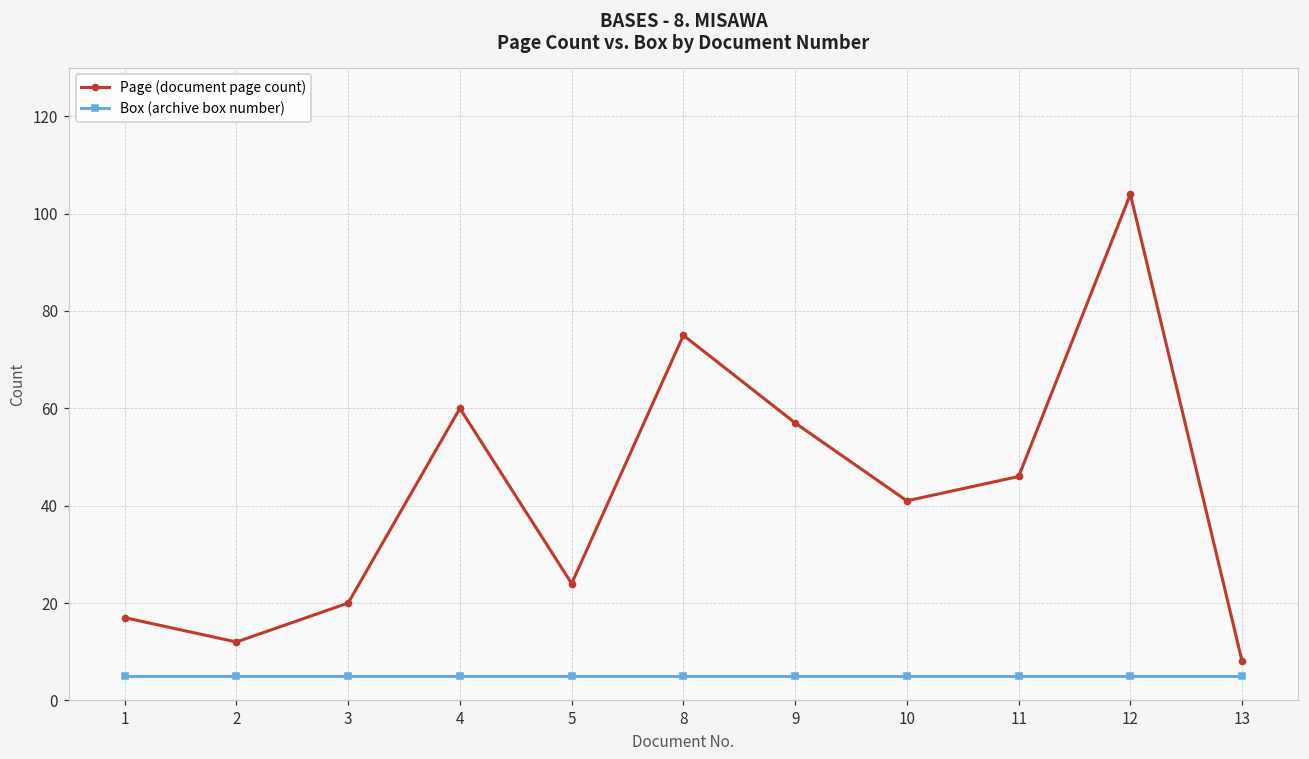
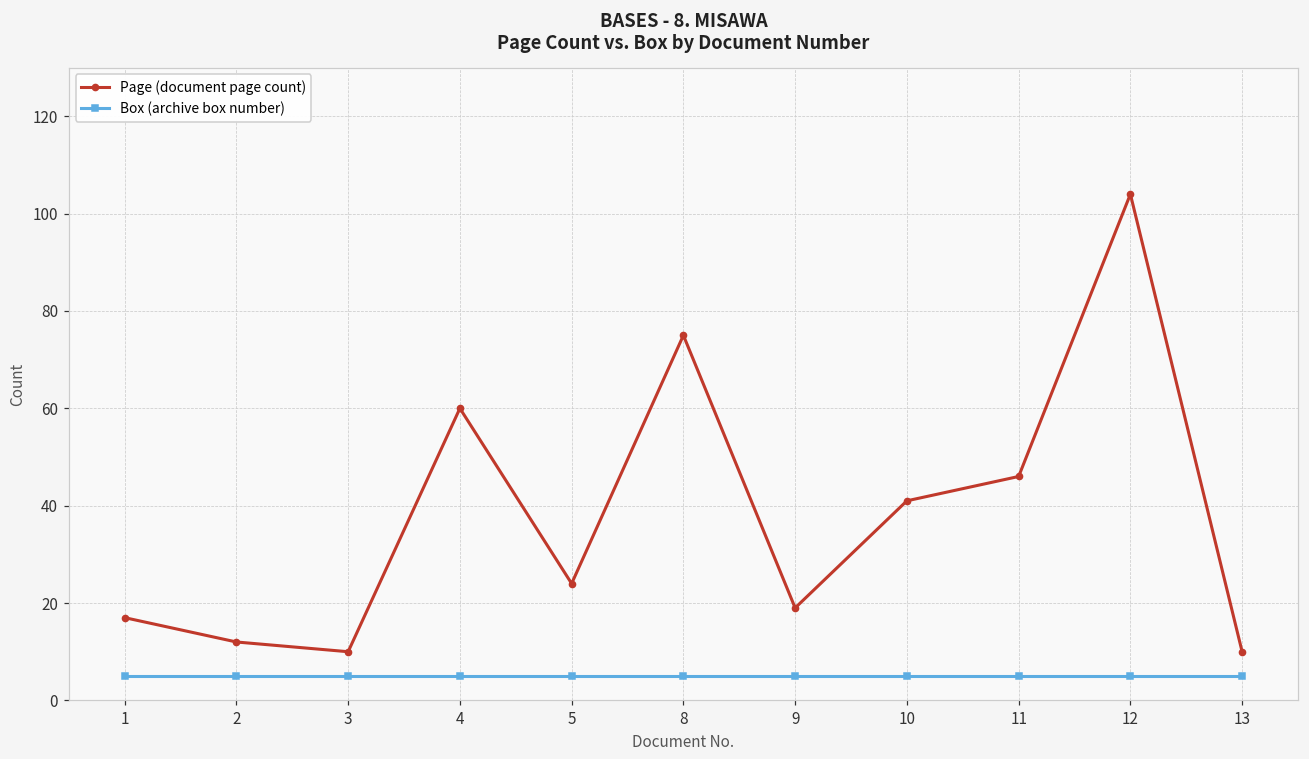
  {
    "Page (document page count)": {
      "1": 17,
      "2": 12,
-     "3": 20,
+     "3": 10,
      "4": 60,
      "5": 24,
      "8": 75,
-     "9": 57,
+     "9": 19,
      "10": 41,
      "11": 46,
      "12": 104,
-     "13": 8
+     "13": 10
    },
    "Box (archive box number)": {
      "1": 5,
      "2": 5,
      "3": 5,
      "4": 5,
      "5": 5,
      "8": 5,
      "9": 5,
      "10": 5,
      "11": 5,
      "12": 5,
      "13": 5
    }
  }
